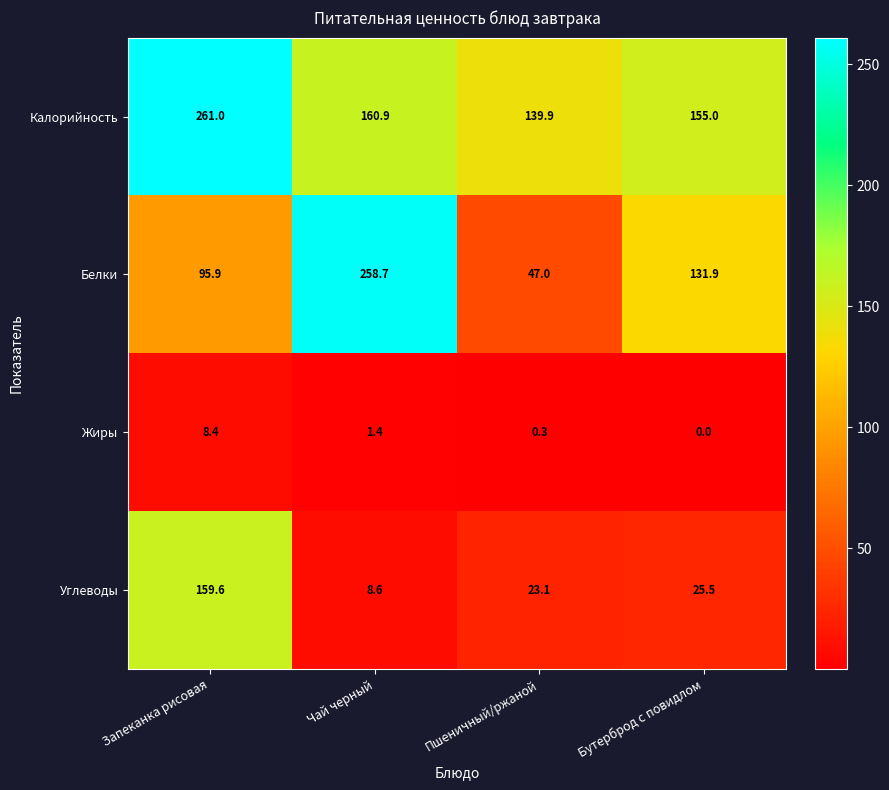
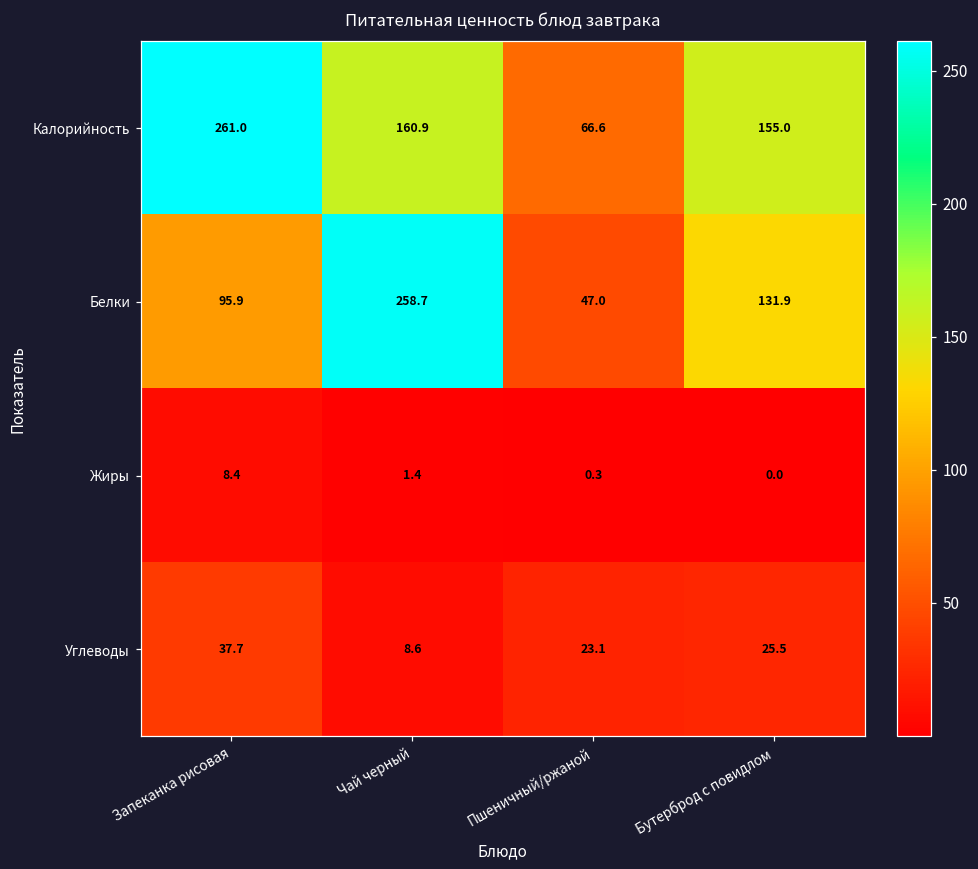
  {
    "Калорийность": {
      "Запеканка рисовая": 261.0,
      "Чай черный": 160.9,
-     "Пшеничный/ржаной": 139.9,
+     "Пшеничный/ржаной": 66.6,
      "Бутерброд с повидлом": 155.0
    },
    "Белки": {
      "Запеканка рисовая": 95.9,
      "Чай черный": 258.7,
      "Пшеничный/ржаной": 47.0,
      "Бутерброд с повидлом": 131.9
    },
    "Жиры": {
      "Запеканка рисовая": 8.4,
      "Чай черный": 1.4,
      "Пшеничный/ржаной": 0.3,
      "Бутерброд с повидлом": 0.0
    },
    "Углеводы": {
-     "Запеканка рисовая": 159.6,
+     "Запеканка рисовая": 37.7,
      "Чай черный": 8.6,
      "Пшеничный/ржаной": 23.1,
      "Бутерброд с повидлом": 25.5
    }
  }
